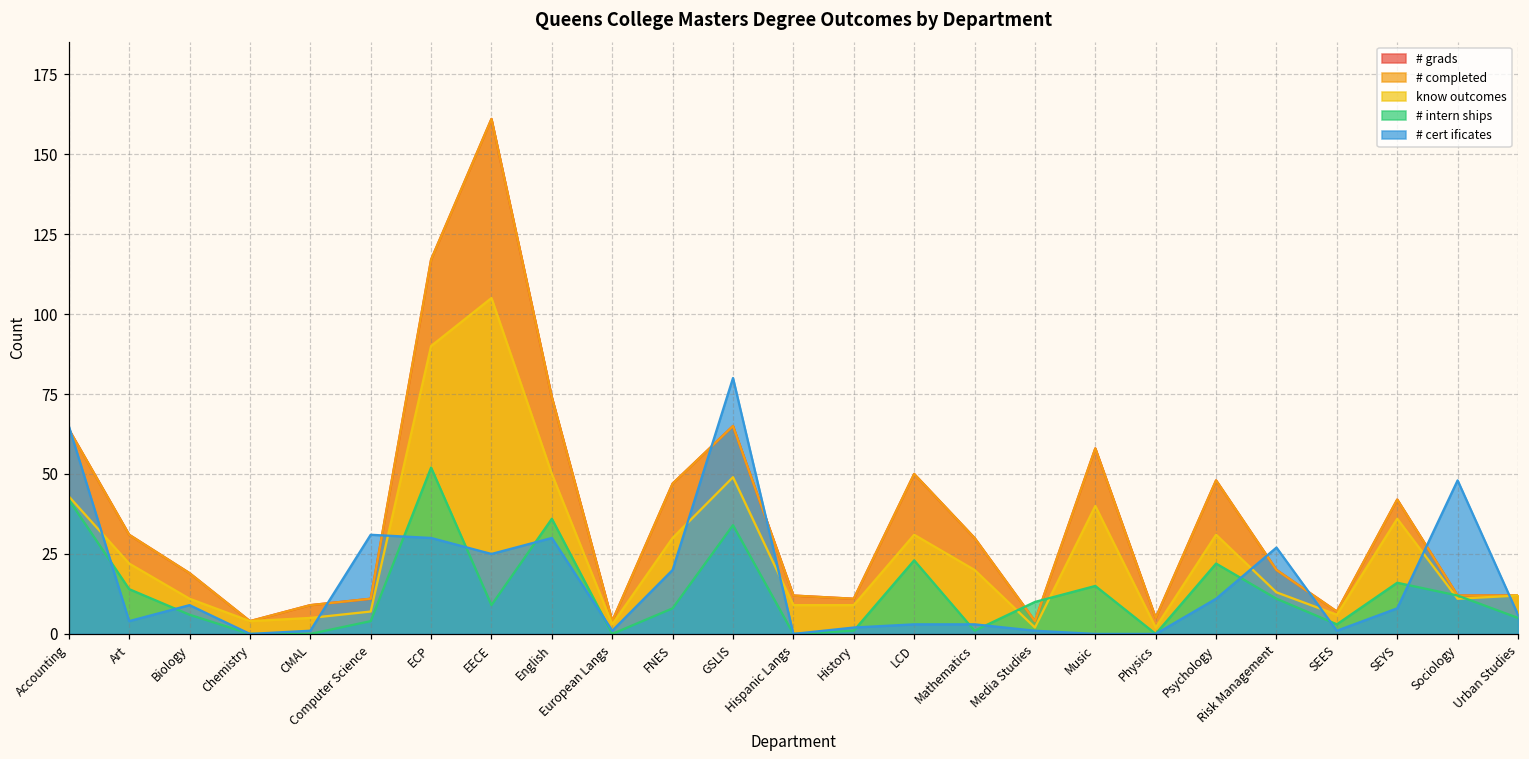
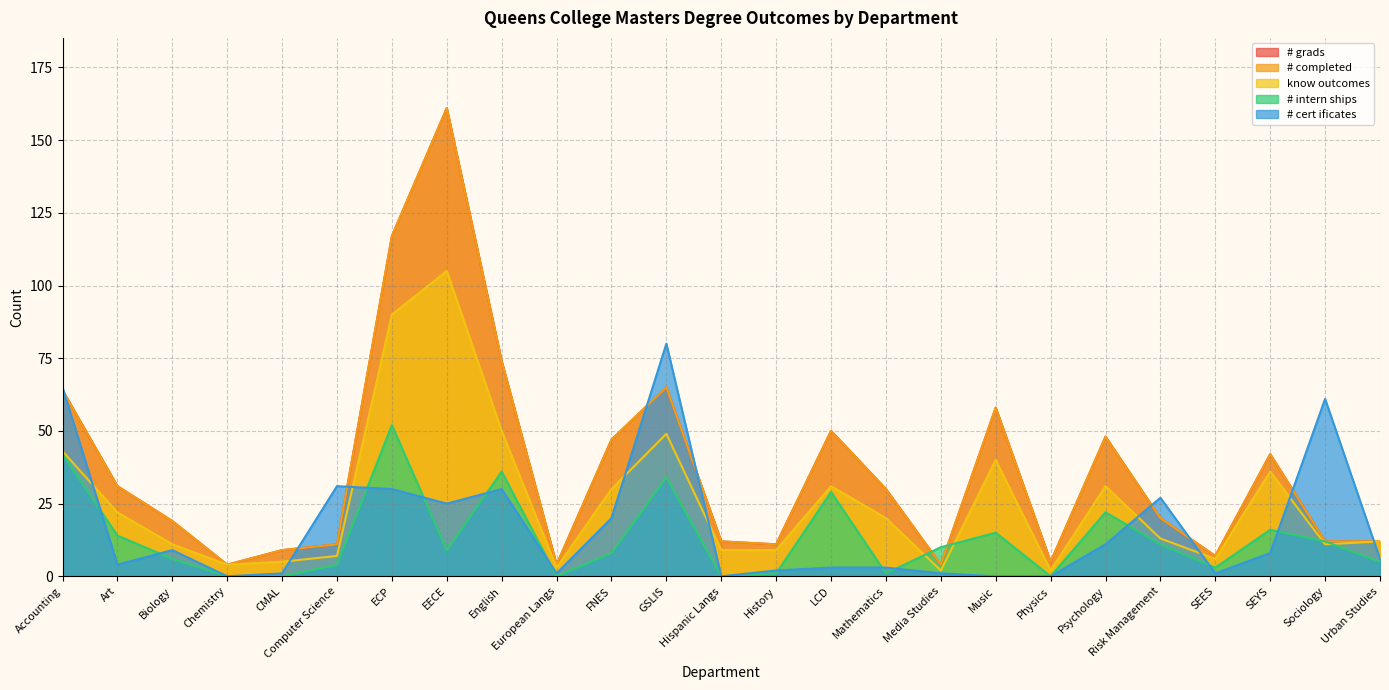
  {
    "# intern ships": {
      "Accounting": 42,
      "Art": 14,
      "Biology": 6,
      "CMAL": 0,
      "Computer Science": 4,
      "ECP": 52,
      "EECE": 9,
      "English": 36,
      "European Langs": 0,
      "FNES": 8,
      "GSLIS": 34,
      "History": 1,
-     "LCD": 23,
+     "LCD": 29,
      "Mathematics": 1,
      "Media Studies": 10,
      "Music": 15,
      "Psychology": 22,
      "Risk Management": 11,
      "SEES": 3,
      "SEYS": 16,
      "Urban Studies": 5
    },
    "# cert ificates": {
      "Accounting": 65,
      "Art": 4,
      "Biology": 9,
      "CMAL": 1,
      "Computer Science": 31,
      "ECP": 30,
      "EECE": 25,
      "English": 30,
      "European Langs": 1,
      "FNES": 20,
      "GSLIS": 80,
      "History": 2,
      "LCD": 3,
      "Mathematics": 3,
      "Media Studies": 1,
      "Music": 0,
      "Psychology": 11,
      "Risk Management": 27,
      "SEES": 1,
      "SEYS": 8,
-     "Sociology": 48,
+     "Sociology": 61,
      "Urban Studies": 6
    }
  }
